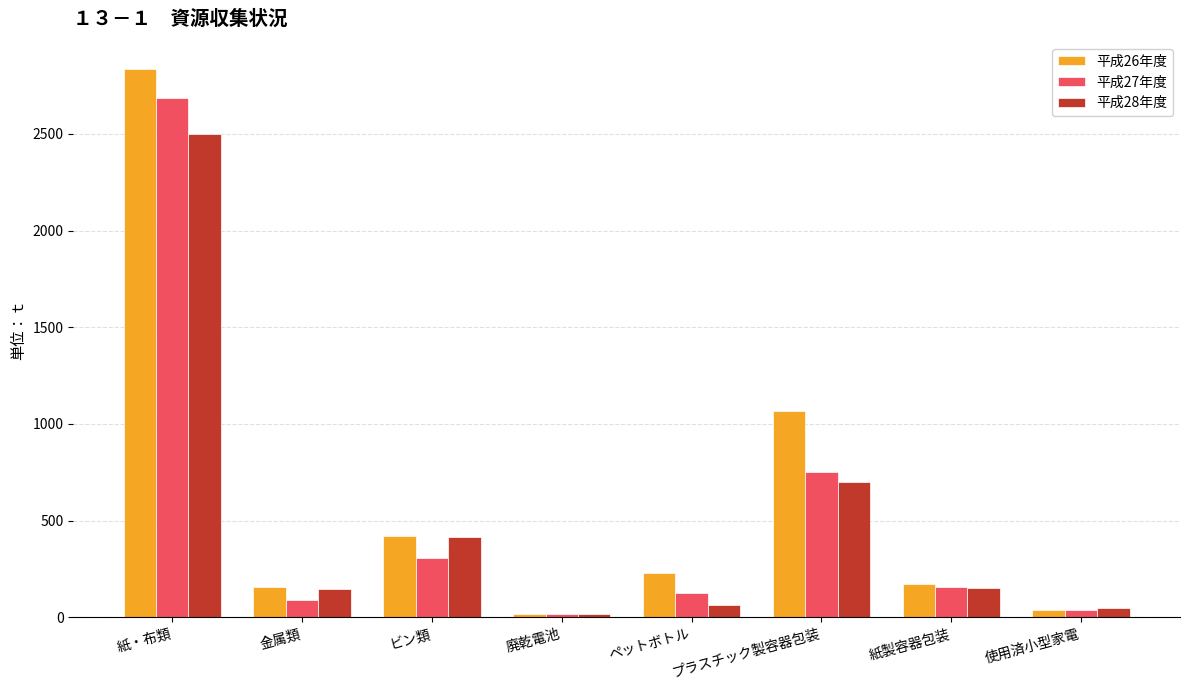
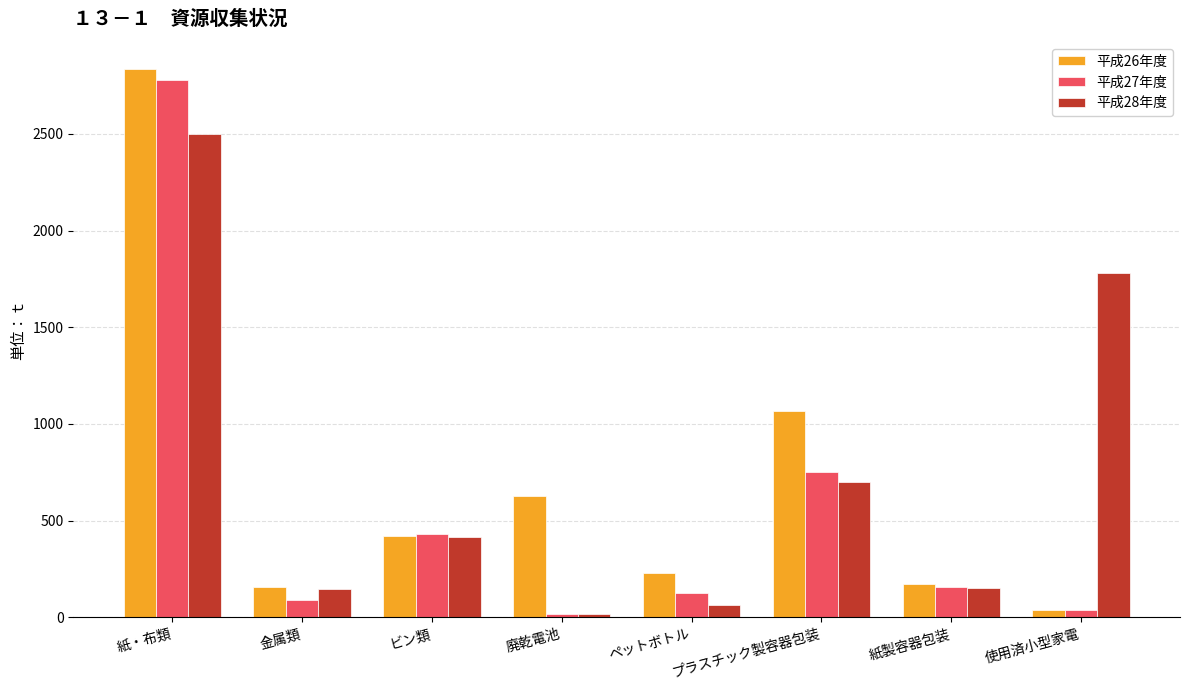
  {
    "平成26年度": {
      "紙・布類": 2830,
      "金属類": 160,
      "ビン類": 420,
-     "廃乾電池": 20,
+     "廃乾電池": 620,
      "ペットボトル": 230,
      "プラスチック製容器包装": 1060,
      "紙製容器包装": 170,
      "使用済小型家電": 40
    },
    "平成27年度": {
-     "紙・布類": 2690,
+     "紙・布類": 2780,
      "金属類": 90,
-     "ビン類": 310,
+     "ビン類": 430,
      "廃乾電池": 20,
      "ペットボトル": 130,
      "プラスチック製容器包装": 750,
      "紙製容器包装": 160,
      "使用済小型家電": 40
    },
    "平成28年度": {
      "紙・布類": 2500,
      "金属類": 150,
      "ビン類": 410,
      "廃乾電池": 20,
      "ペットボトル": 60,
      "プラスチック製容器包装": 700,
      "紙製容器包装": 150,
-     "使用済小型家電": 50
+     "使用済小型家電": 1780
    }
  }
